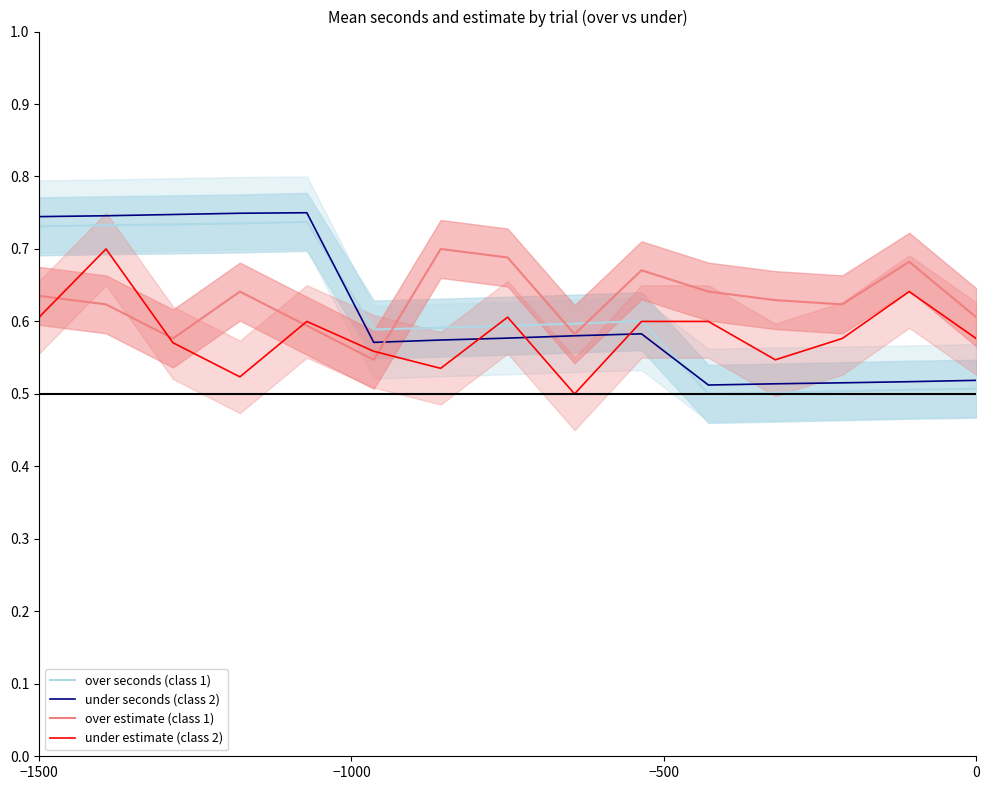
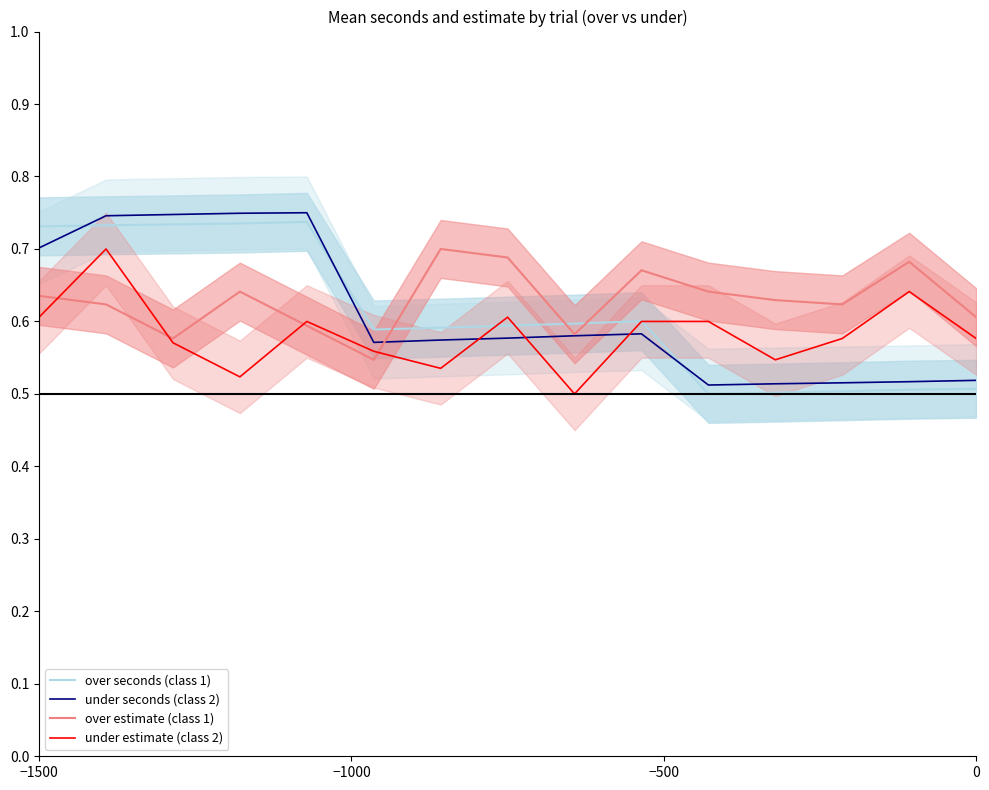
  {
    "under seconds (class 2)": {
-     "−1500": 0.74,
+     "−1500": 0.70,
      "0": 0.52
    },
    "under estimate (class 2)": {
      "−1500": 0.61,
      "0": 0.58
    }
  }
